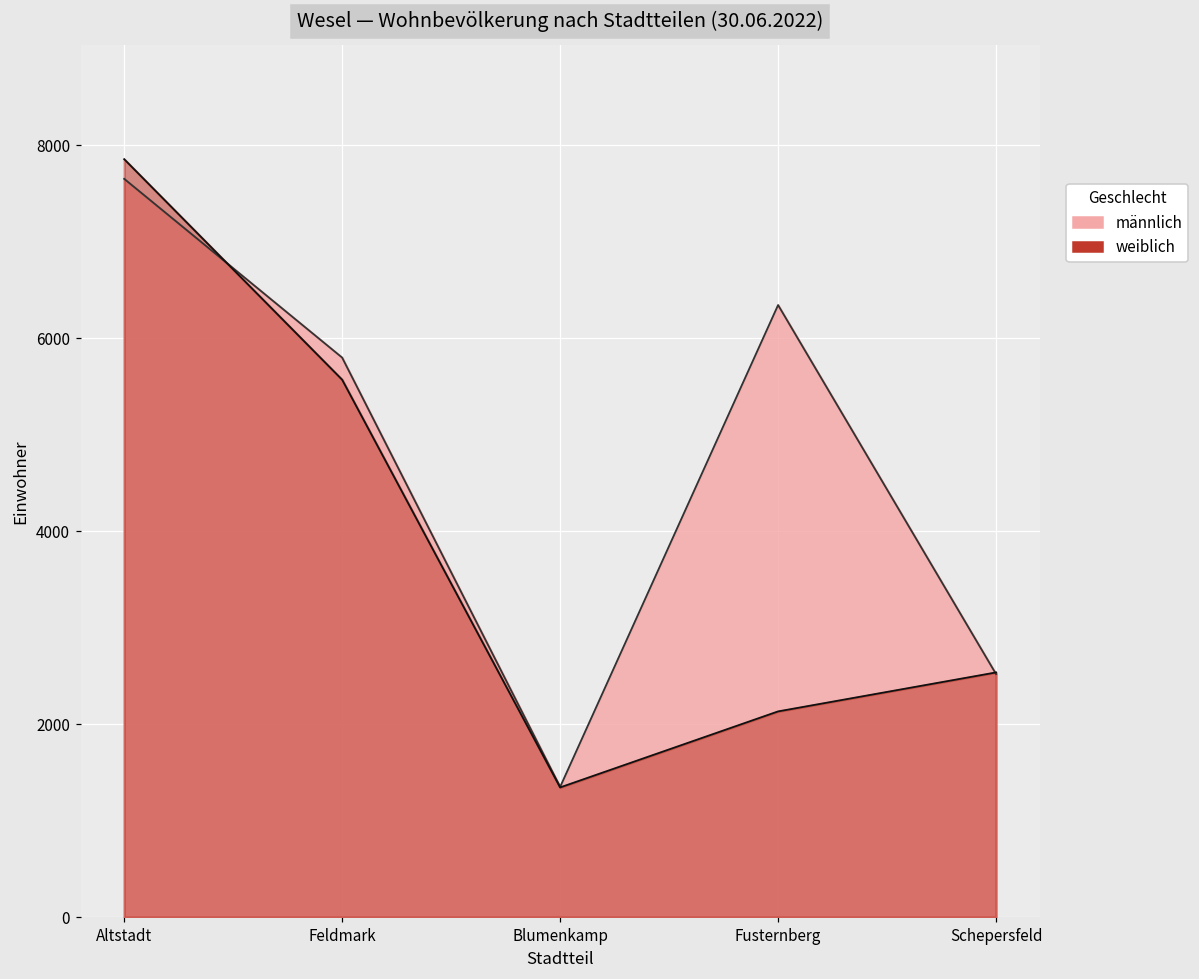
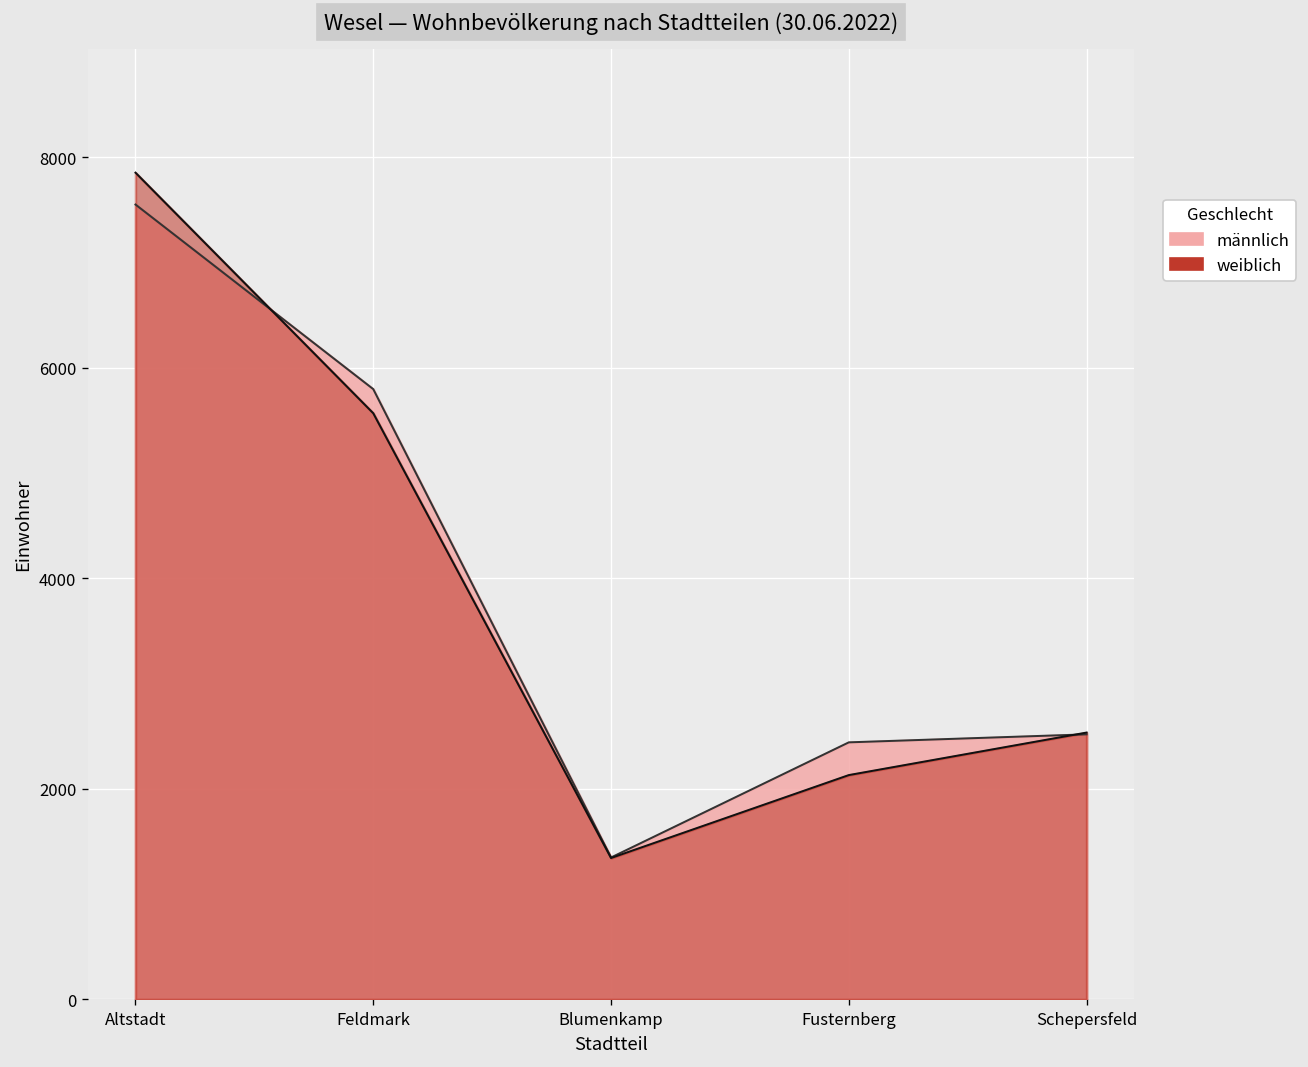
  {
    "männlich": {
-     "Altstadt": 7700,
+     "Altstadt": 7600,
      "Feldmark": 5800,
-     "Fusternberg": 6300
+     "Fusternberg": 2400
    },
    "weiblich": {
      "Altstadt": 7900,
      "Feldmark": 5600,
      "Fusternberg": 2100
    }
  }
